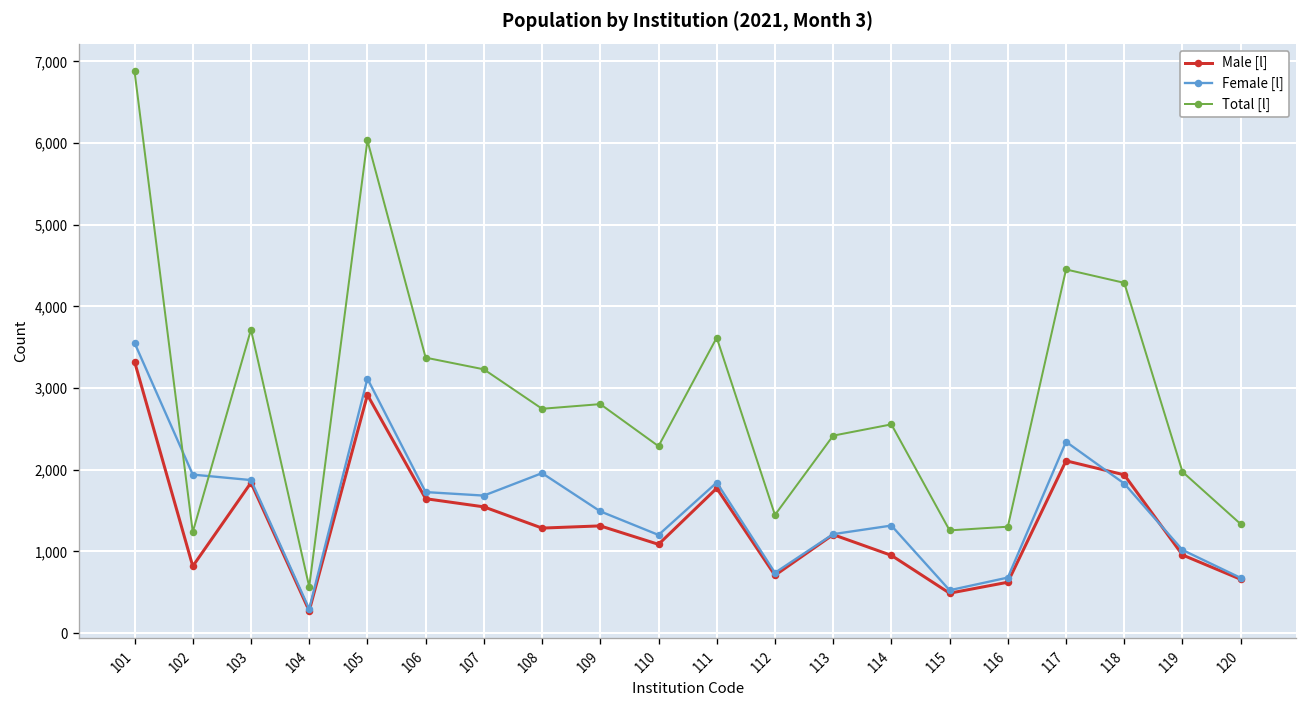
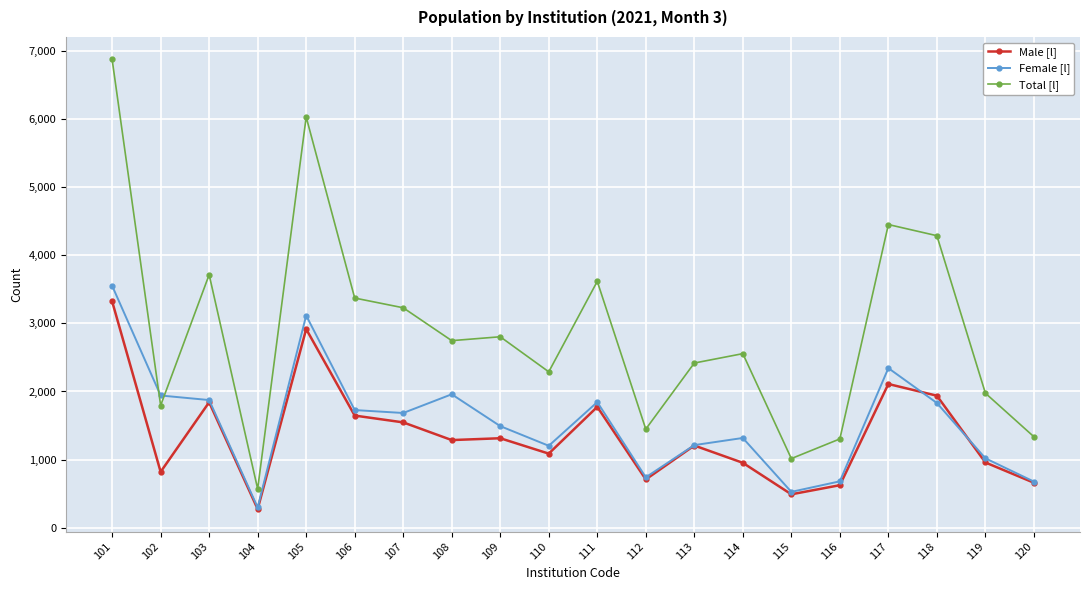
  {
    "Male [l]": {
      "101": "3,300",
      "102": "800",
      "105": "2,900",
      "106": "1,600",
      "107": "1,500",
      "108": "1,300",
      "109": "1,300",
      "110": "1,100",
      "111": "1,800",
      "114": "1,000",
      "116": "600",
      "117": "2,100",
      "118": "1,900",
      "119": "1,000"
    },
    "Female [l]": {
      "101": "3,600",
      "102": "1,900",
      "105": "3,100",
      "106": "1,700",
      "107": "1,700",
      "108": "2,000",
      "109": "1,500",
      "110": "1,200",
      "111": "1,800",
      "114": "1,300",
      "116": "700",
      "117": "2,300",
      "118": "1,800",
      "119": "1,000"
    },
    "Total [l]": {
      "101": "6,900",
-     "102": "1,200",
+     "102": "1,800",
      "103": "3,700",
      "104": "600",
      "105": "6,000",
      "106": "3,400",
      "107": "3,200",
      "108": "2,700",
      "109": "2,800",
      "110": "2,300",
      "111": "3,600",
      "112": "1,400",
      "113": "2,400",
      "114": "2,600",
-     "115": "1,300",
+     "115": "1,000",
      "116": "1,300",
      "117": "4,500",
      "118": "4,300",
      "119": "2,000",
      "120": "1,300"
    }
  }
